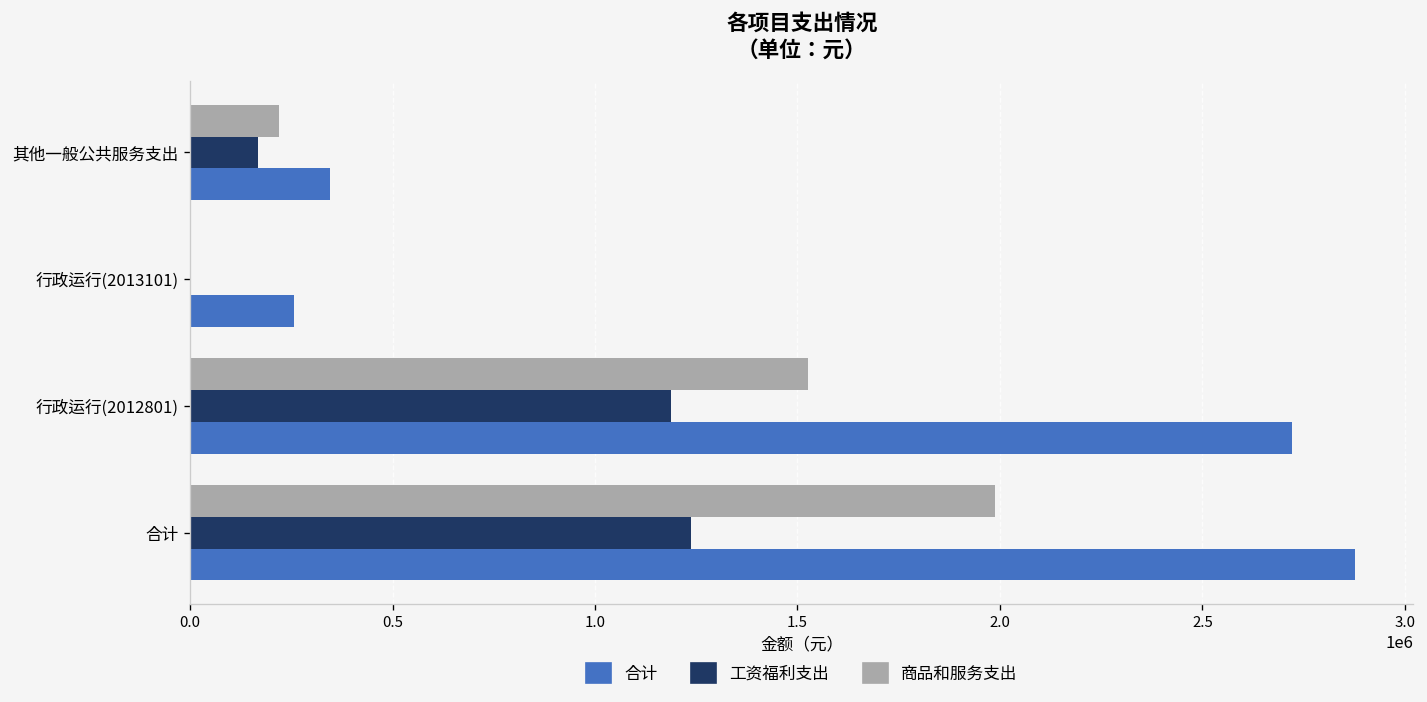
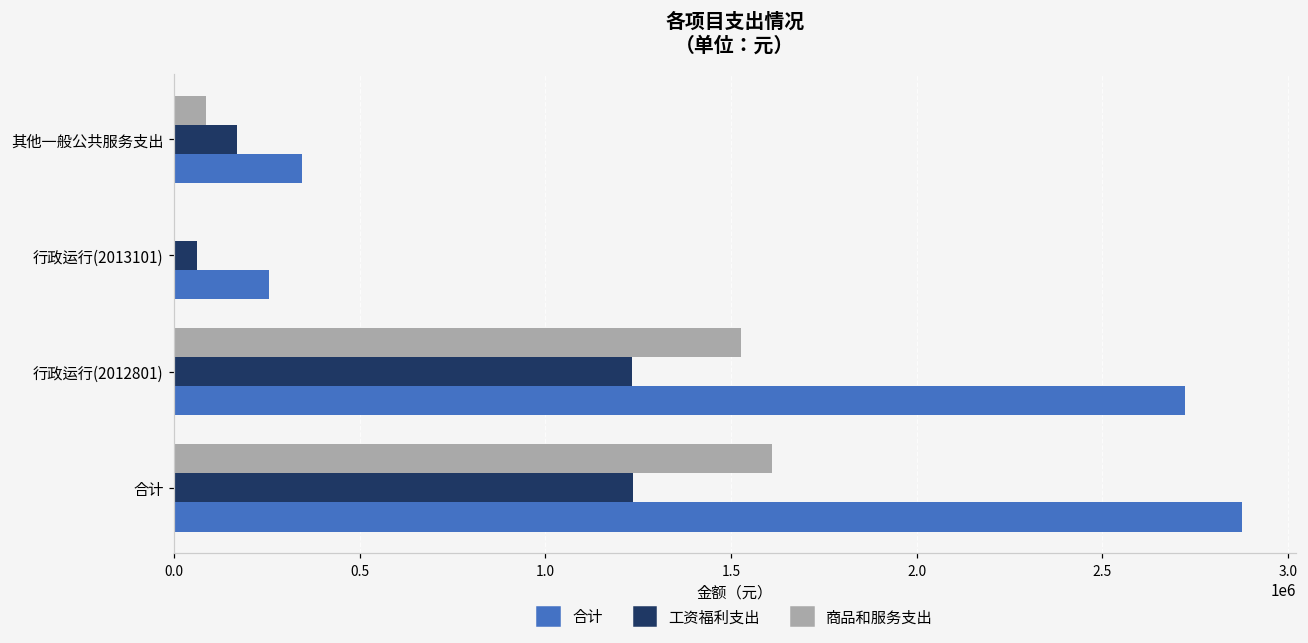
  {
    "合计": {
      "其他一般公共服务支出": 340000,
      "行政运行(2013101)": 260000,
      "行政运行(2012801)": 2720000,
      "合计": 2880000
    },
    "工资福利支出": {
      "其他一般公共服务支出": 170000,
-     "行政运行(2013101)": 0,
-     "行政运行(2012801)": 1190000,
+     "行政运行(2013101)": 60000,
+     "行政运行(2012801)": 1230000,
      "合计": 1240000
    },
    "商品和服务支出": {
-     "其他一般公共服务支出": 220000,
+     "其他一般公共服务支出": 90000,
      "行政运行(2013101)": 0,
      "行政运行(2012801)": 1530000,
-     "合计": 1990000
+     "合计": 1610000
    }
  }
